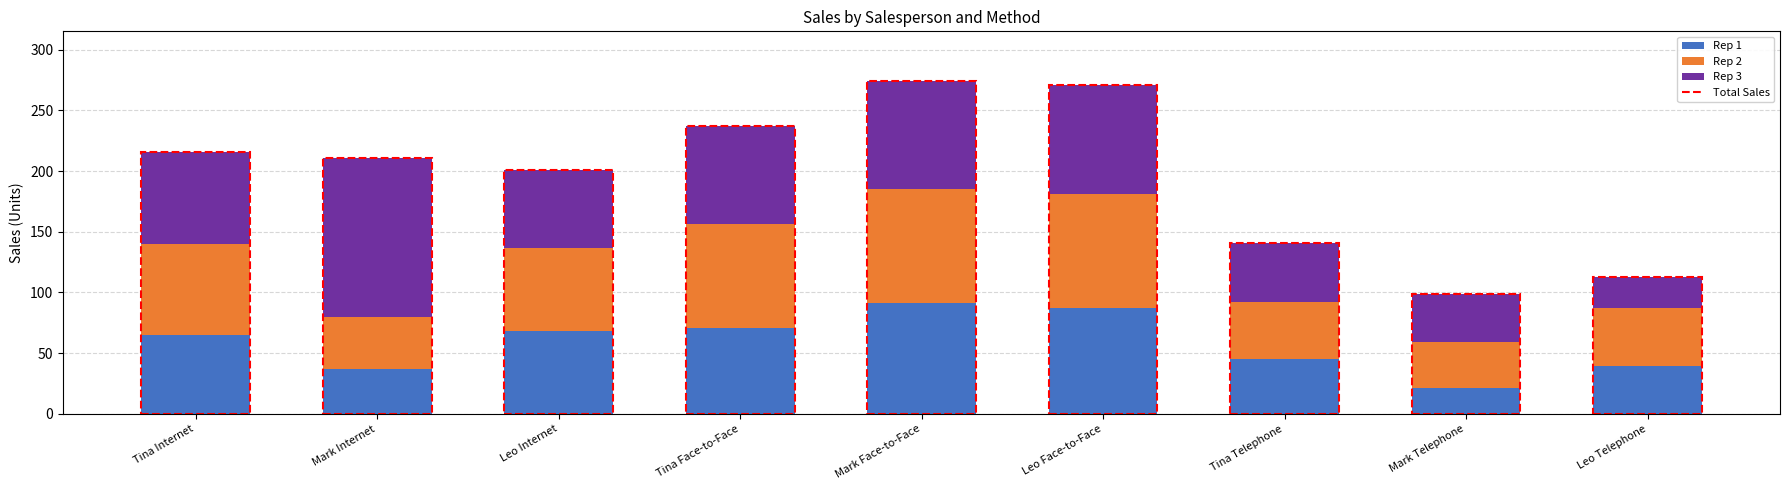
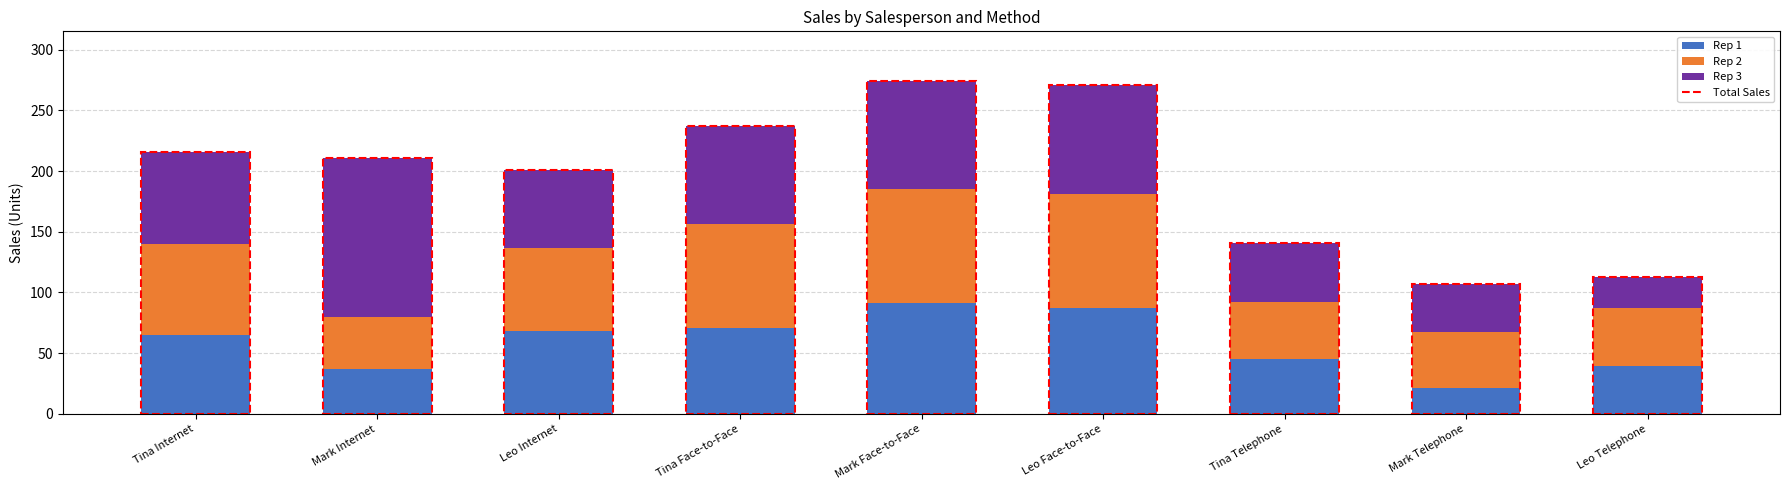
  {
    "Rep 1": {
      "Tina Internet": 65,
      "Mark Internet": 37,
      "Leo Internet": 68,
      "Tina Face-to-Face": 71,
      "Mark Face-to-Face": 91,
      "Leo Face-to-Face": 87,
      "Tina Telephone": 45,
      "Mark Telephone": 21,
      "Leo Telephone": 39
    },
    "Rep 2": {
      "Tina Internet": 75,
      "Mark Internet": 43,
      "Leo Internet": 69,
      "Tina Face-to-Face": 85,
      "Mark Face-to-Face": 94,
      "Leo Face-to-Face": 94,
      "Tina Telephone": 47,
-     "Mark Telephone": 38,
+     "Mark Telephone": 46,
      "Leo Telephone": 48
    },
    "Rep 3": {
      "Tina Internet": 76,
      "Mark Internet": 131,
      "Leo Internet": 64,
      "Tina Face-to-Face": 81,
      "Mark Face-to-Face": 89,
      "Leo Face-to-Face": 90,
      "Tina Telephone": 49,
      "Mark Telephone": 40,
      "Leo Telephone": 26
    }
  }
